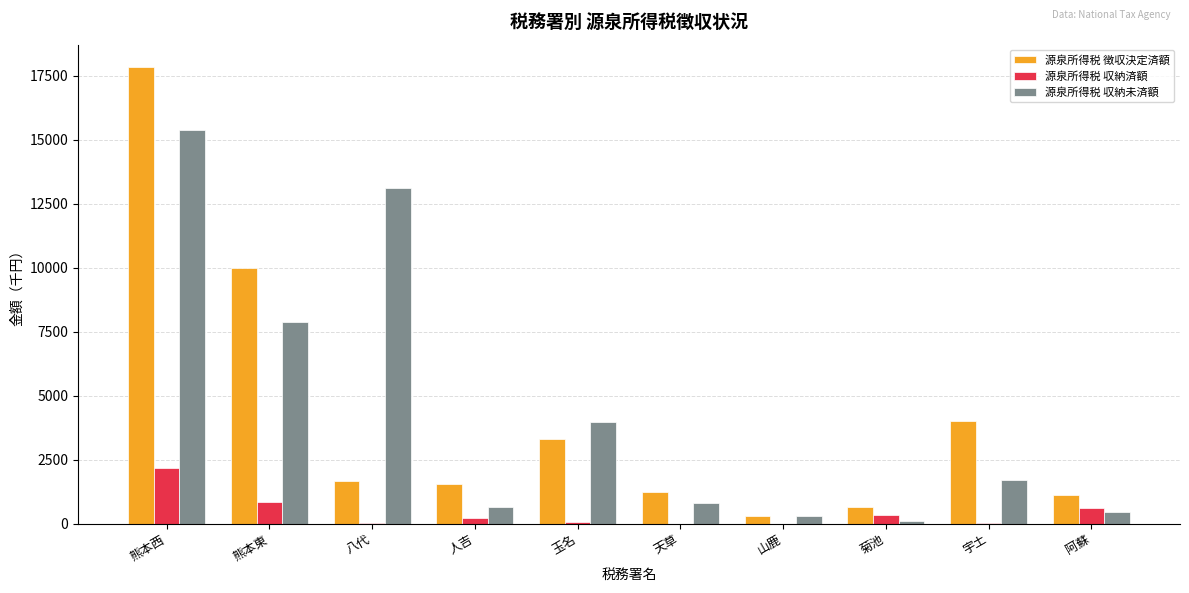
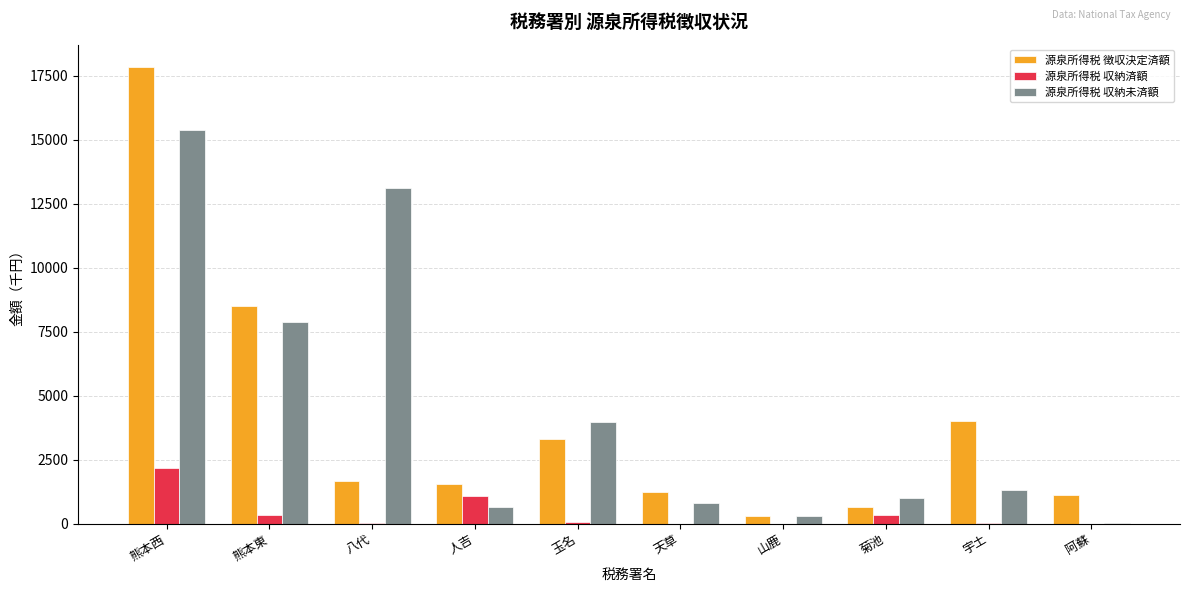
  {
    "源泉所得税 徴収決定済額": {
      "熊本西": 17800,
-     "熊本東": 10000,
+     "熊本東": 8500,
      "八代": 1700,
      "人吉": 1600,
      "玉名": 3300,
      "天草": 1200,
      "山鹿": 300,
      "菊池": 700,
      "宇土": 4000,
      "阿蘇": 1100
    },
    "源泉所得税 収納済額": {
      "熊本西": 2200,
-     "熊本東": 800,
-     "人吉": 200,
+     "熊本東": 300,
+     "人吉": 1100,
      "天草": 0,
      "山鹿": 0,
      "菊池": 400,
-     "阿蘇": 600
+     "阿蘇": 0
    },
    "源泉所得税 収納未済額": {
      "熊本西": 15400,
      "熊本東": 7900,
      "八代": 13100,
      "人吉": 700,
      "玉名": 4000,
      "天草": 800,
      "山鹿": 300,
-     "菊池": 100,
-     "宇土": 1700,
-     "阿蘇": 500
+     "菊池": 1000,
+     "宇土": 1300,
+     "阿蘇": 0
    }
  }
